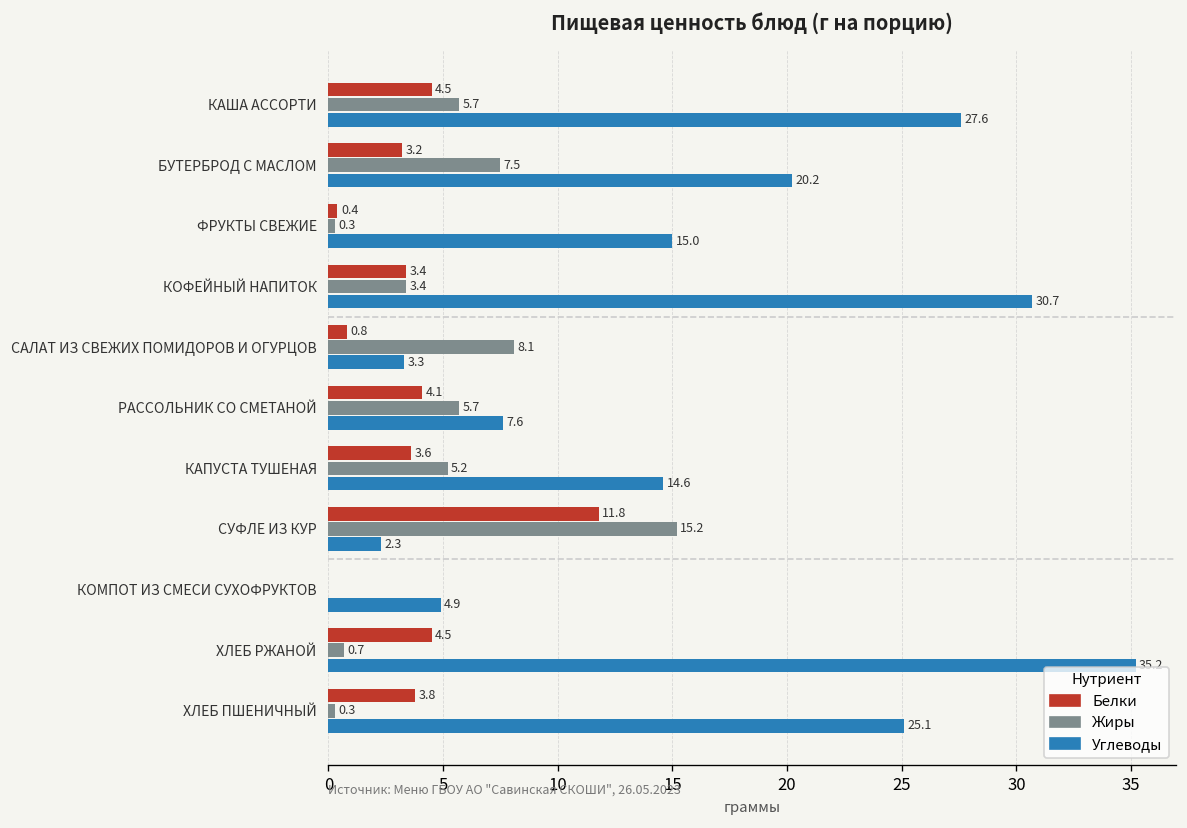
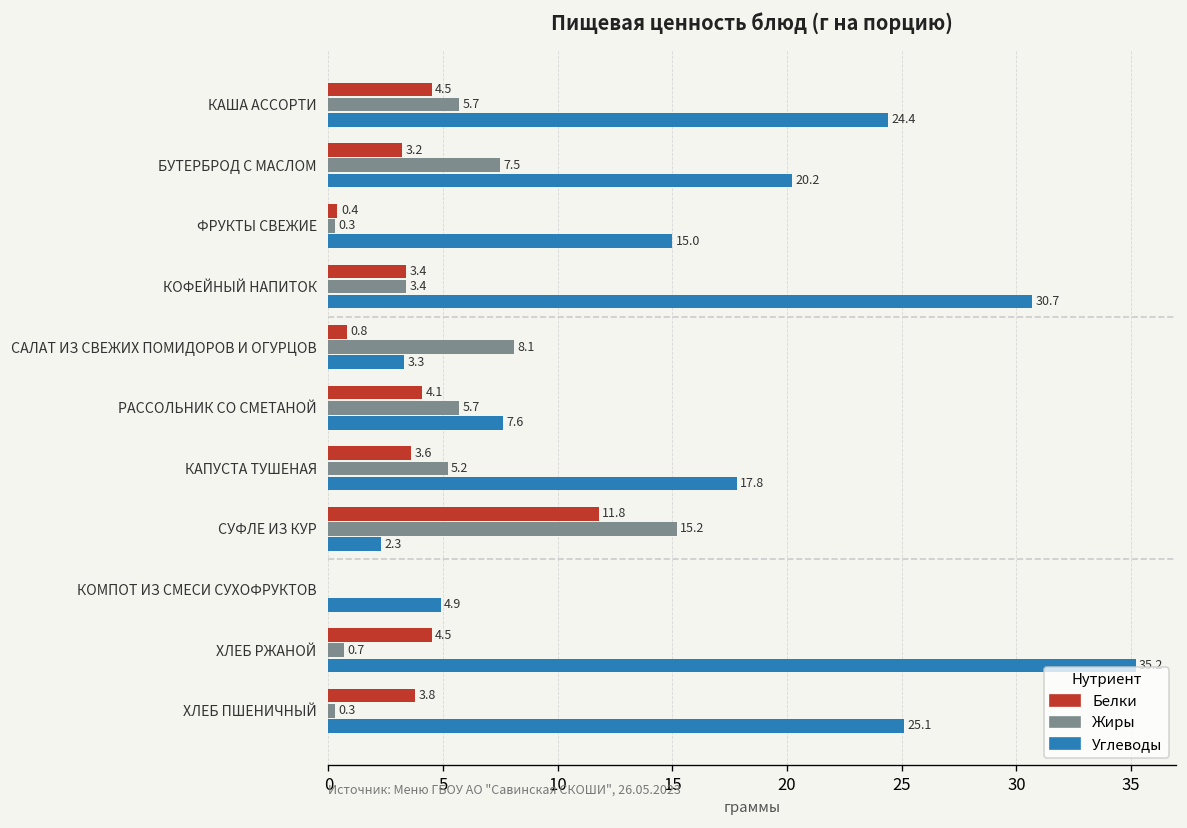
  {
    "Белки": {
      "КАША АССОРТИ": 4.5,
      "БУТЕРБРОД С МАСЛОМ": 3.2,
      "ФРУКТЫ СВЕЖИЕ": 0.4,
      "КОФЕЙНЫЙ НАПИТОК": 3.4,
      "САЛАТ ИЗ СВЕЖИХ ПОМИДОРОВ И ОГУРЦОВ": 0.8,
      "РАССОЛЬНИК СО СМЕТАНОЙ": 4.1,
      "КАПУСТА ТУШЕНАЯ": 3.6,
      "СУФЛЕ ИЗ КУР": 11.8,
      "ХЛЕБ РЖАНОЙ": 4.5,
      "ХЛЕБ ПШЕНИЧНЫЙ": 3.8
    },
    "Жиры": {
      "КАША АССОРТИ": 5.7,
      "БУТЕРБРОД С МАСЛОМ": 7.5,
      "ФРУКТЫ СВЕЖИЕ": 0.3,
      "КОФЕЙНЫЙ НАПИТОК": 3.4,
      "САЛАТ ИЗ СВЕЖИХ ПОМИДОРОВ И ОГУРЦОВ": 8.1,
      "РАССОЛЬНИК СО СМЕТАНОЙ": 5.7,
      "КАПУСТА ТУШЕНАЯ": 5.2,
      "СУФЛЕ ИЗ КУР": 15.2,
      "ХЛЕБ РЖАНОЙ": 0.7,
      "ХЛЕБ ПШЕНИЧНЫЙ": 0.3
    },
    "Углеводы": {
-     "КАША АССОРТИ": 27.6,
+     "КАША АССОРТИ": 24.4,
      "БУТЕРБРОД С МАСЛОМ": 20.2,
      "ФРУКТЫ СВЕЖИЕ": 15.0,
      "КОФЕЙНЫЙ НАПИТОК": 30.7,
      "САЛАТ ИЗ СВЕЖИХ ПОМИДОРОВ И ОГУРЦОВ": 3.3,
      "РАССОЛЬНИК СО СМЕТАНОЙ": 7.6,
-     "КАПУСТА ТУШЕНАЯ": 14.6,
+     "КАПУСТА ТУШЕНАЯ": 17.8,
      "СУФЛЕ ИЗ КУР": 2.3,
      "КОМПОТ ИЗ СМЕСИ СУХОФРУКТОВ": 4.9,
      "ХЛЕБ ПШЕНИЧНЫЙ": 25.1
    }
  }
